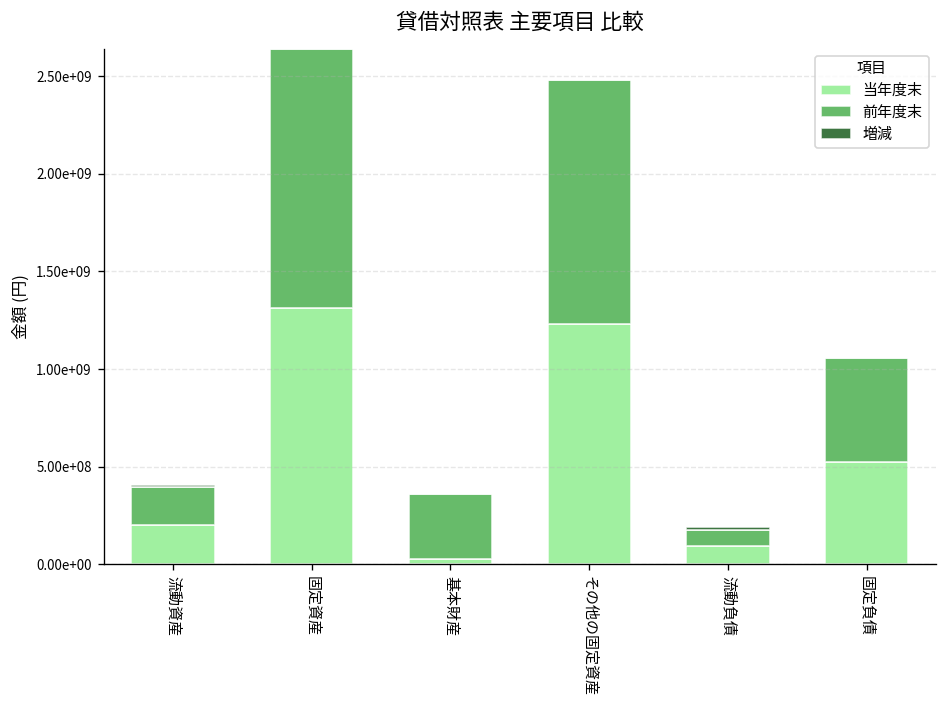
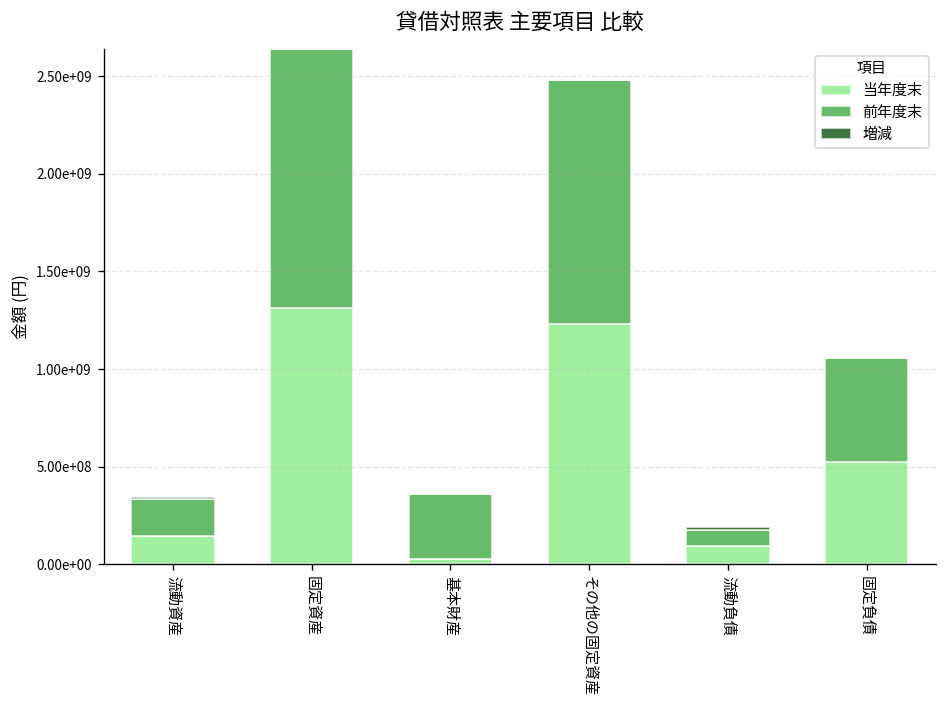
  {
    "当年度末": {
-     "流動資産": 200000000,
+     "流動資産": 140000000,
      "固定資産": 1310000000,
      "基本財産": 30000000,
      "その他の固定資産": 1230000000,
      "流動負債": 90000000,
      "固定負債": 520000000
    },
    "前年度末": {
      "流動資産": 190000000,
      "固定資産": 1330000000,
      "基本財産": 330000000,
      "その他の固定資産": 1250000000,
      "流動負債": 80000000,
      "固定負債": 530000000
    },
    "増減": {
      "固定資産": 0,
      "基本財産": 0,
      "その他の固定資産": 0,
      "固定負債": 0
    }
  }
